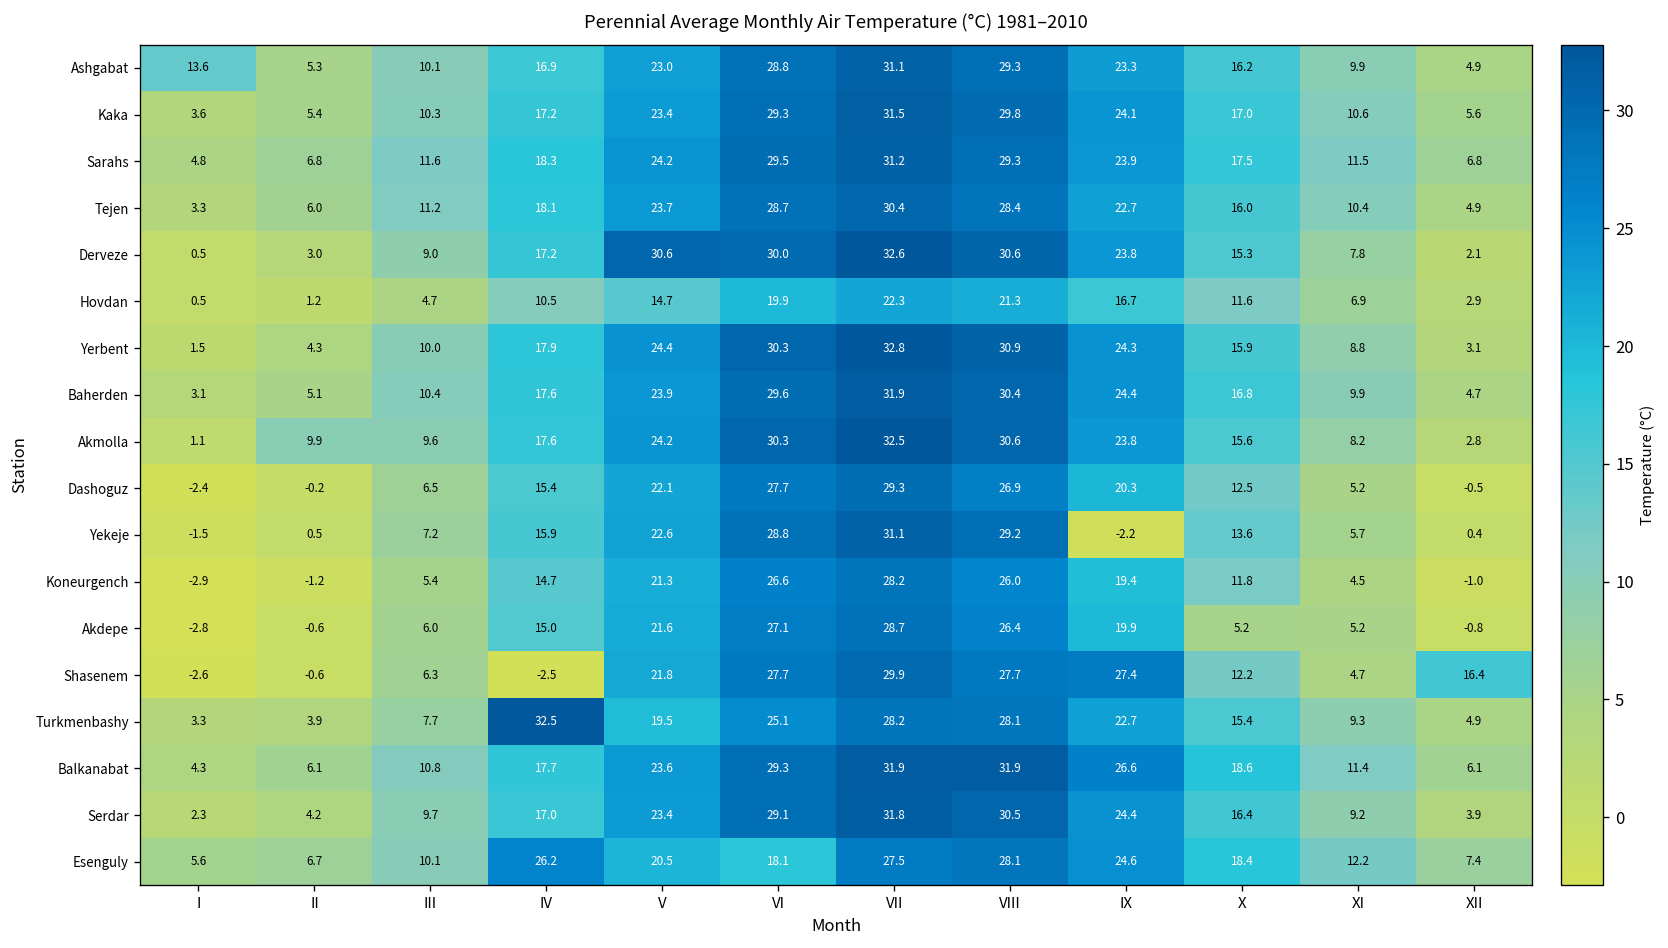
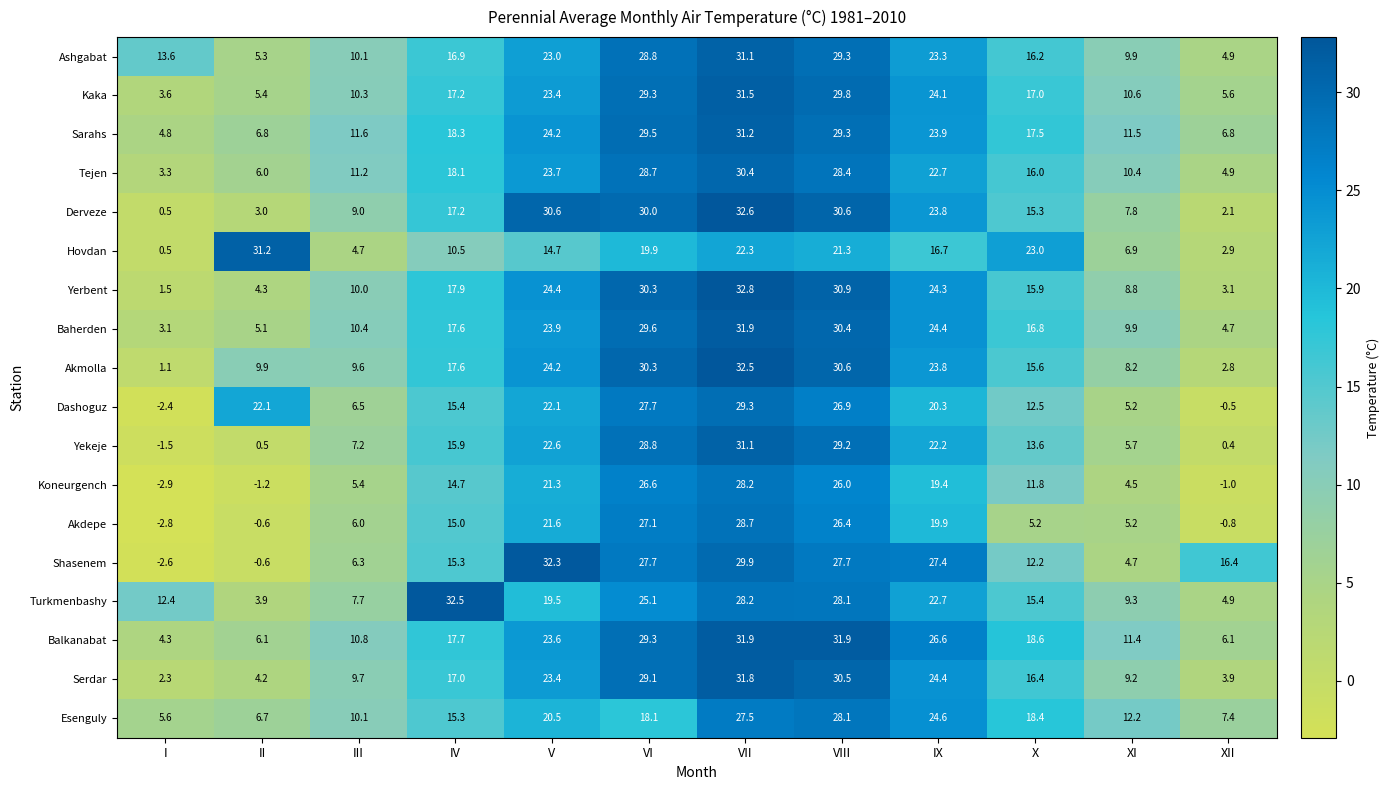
  {
    "Hovdan": {
      "I": 0.5,
-     "II": 1.2,
+     "II": 31.2,
      "III": 4.7,
      "IV": 10.5,
      "V": 14.7,
      "VI": 19.9,
      "VII": 22.3,
      "VIII": 21.3,
      "IX": 16.7,
-     "X": 11.6,
+     "X": 23.0,
      "XI": 6.9,
      "XII": 2.9
    },
    "Dashoguz": {
      "I": -2.4,
-     "II": -0.2,
+     "II": 22.1,
      "III": 6.5,
      "IV": 15.4,
      "V": 22.1,
      "VI": 27.7,
      "VII": 29.3,
      "VIII": 26.9,
      "IX": 20.3,
      "X": 12.5,
      "XI": 5.2,
      "XII": -0.5
    },
    "Yekeje": {
      "I": -1.5,
      "II": 0.5,
      "III": 7.2,
      "IV": 15.9,
      "V": 22.6,
      "VI": 28.8,
      "VII": 31.1,
      "VIII": 29.2,
-     "IX": -2.2,
+     "IX": 22.2,
      "X": 13.6,
      "XI": 5.7,
      "XII": 0.4
    },
    "Shasenem": {
      "I": -2.6,
      "II": -0.6,
      "III": 6.3,
-     "IV": -2.5,
-     "V": 21.8,
+     "IV": 15.3,
+     "V": 32.3,
      "VI": 27.7,
      "VII": 29.9,
      "VIII": 27.7,
      "IX": 27.4,
      "X": 12.2,
      "XI": 4.7,
      "XII": 16.4
    },
    "Turkmenbashy": {
-     "I": 3.3,
+     "I": 12.4,
      "II": 3.9,
      "III": 7.7,
      "IV": 32.5,
      "V": 19.5,
      "VI": 25.1,
      "VII": 28.2,
      "VIII": 28.1,
      "IX": 22.7,
      "X": 15.4,
      "XI": 9.3,
      "XII": 4.9
    },
    "Esenguly": {
      "I": 5.6,
      "II": 6.7,
      "III": 10.1,
-     "IV": 26.2,
+     "IV": 15.3,
      "V": 20.5,
      "VI": 18.1,
      "VII": 27.5,
      "VIII": 28.1,
      "IX": 24.6,
      "X": 18.4,
      "XI": 12.2,
      "XII": 7.4
    }
  }
